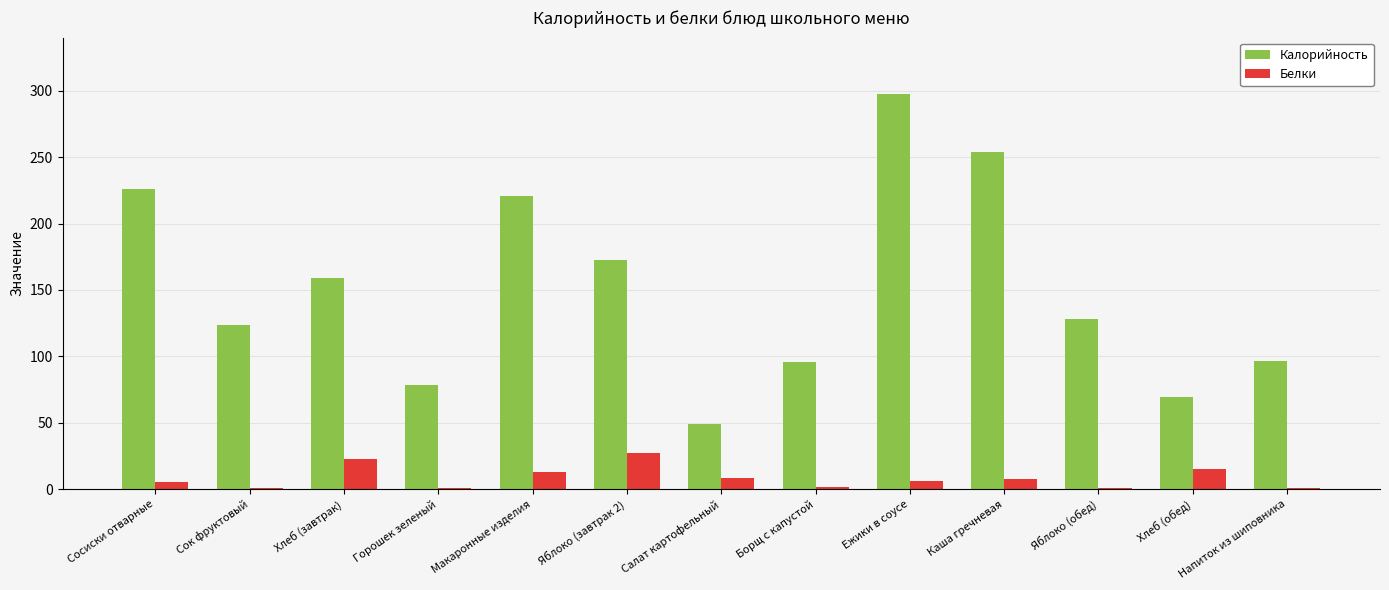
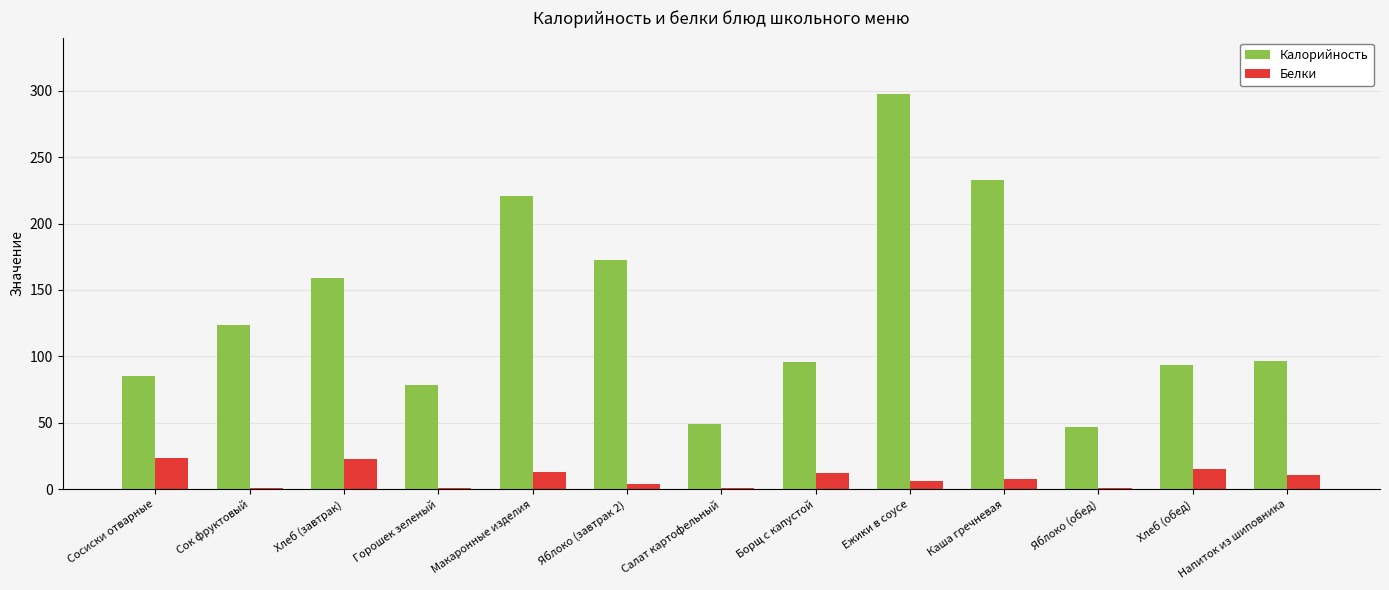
  {
    "Калорийность": {
-     "Сосиски отварные": 226,
+     "Сосиски отварные": 86,
      "Сок фруктовый": 124,
      "Хлеб (завтрак)": 159,
      "Горошек зеленый": 79,
      "Макаронные изделия": 221,
      "Яблоко (завтрак 2)": 173,
      "Салат картофельный": 49,
      "Борщ с капустой": 96,
      "Ежики в соусе": 297,
-     "Каша гречневая": 254,
-     "Яблоко (обед)": 128,
-     "Хлеб (обед)": 70,
+     "Каша гречневая": 233,
+     "Яблоко (обед)": 47,
+     "Хлеб (обед)": 93,
      "Напиток из шиповника": 97
    },
    "Белки": {
-     "Сосиски отварные": 5,
+     "Сосиски отварные": 24,
      "Хлеб (завтрак)": 23,
      "Макаронные изделия": 13,
-     "Яблоко (завтрак 2)": 28,
-     "Салат картофельный": 9,
-     "Борщ с капустой": 2,
+     "Яблоко (завтрак 2)": 4,
+     "Салат картофельный": 1,
+     "Борщ с капустой": 12,
      "Ежики в соусе": 7,
      "Каша гречневая": 8,
      "Хлеб (обед)": 15,
-     "Напиток из шиповника": 1
+     "Напиток из шиповника": 10
    }
  }
